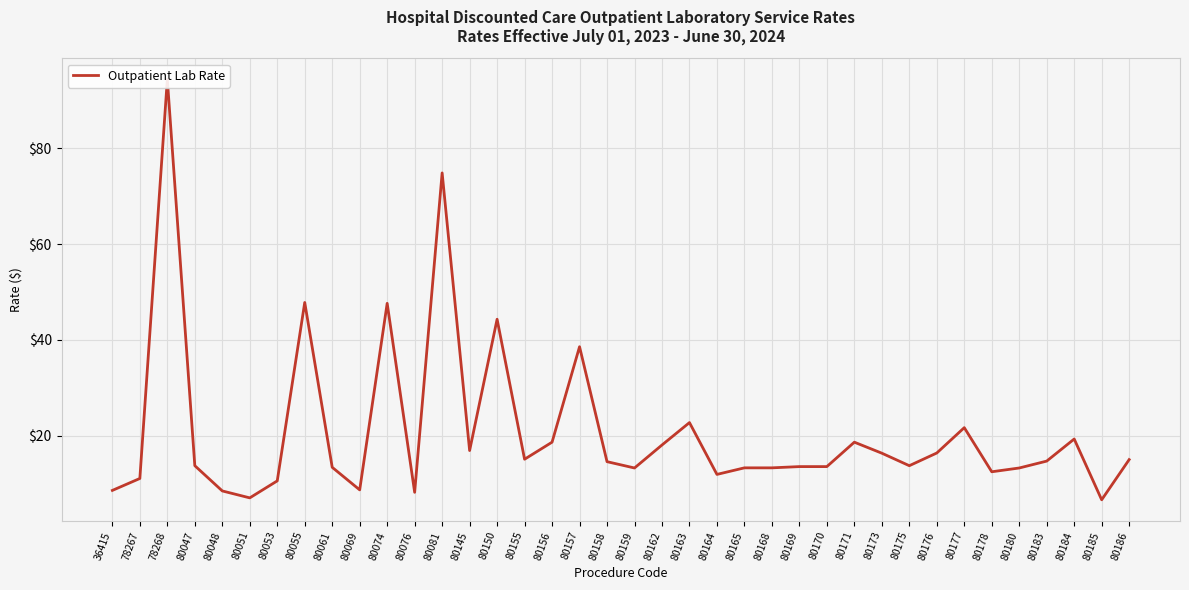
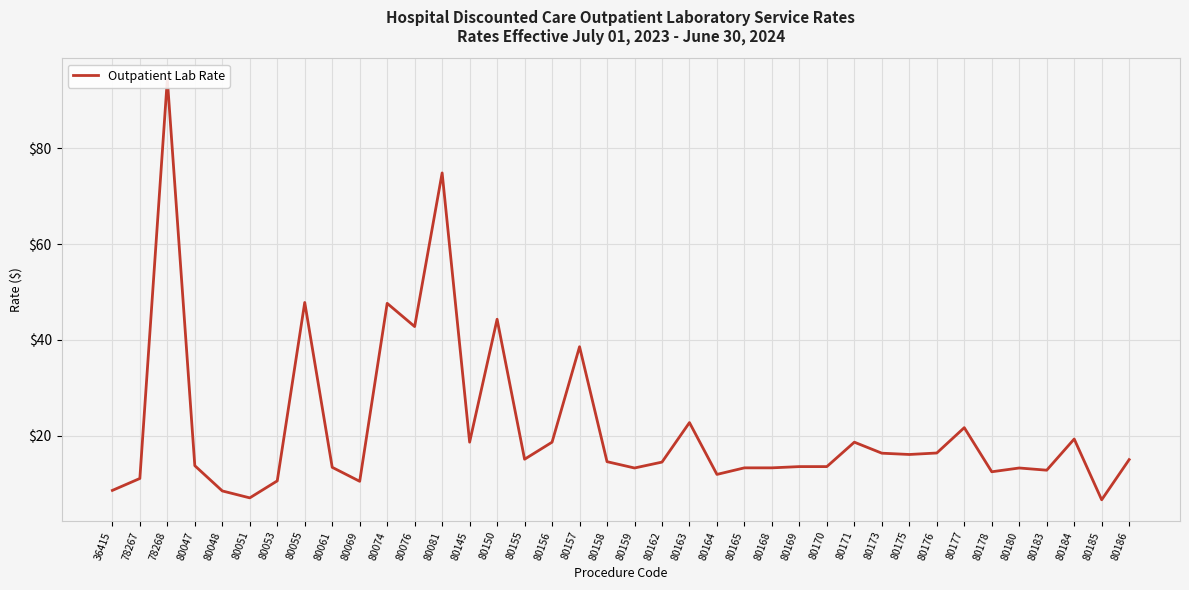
  {
    "36415": "$9",
    "78267": "$11",
    "80047": "$14",
    "80048": "$8",
    "80051": "$7",
    "80053": "$11",
    "80055": "$48",
    "80061": "$13",
-   "80069": "$9",
+   "80069": "$10",
    "80074": "$48",
-   "80076": "$8",
+   "80076": "$43",
    "80081": "$75",
-   "80145": "$17",
+   "80145": "$19",
    "80150": "$44",
    "80155": "$15",
    "80156": "$19",
    "80157": "$39",
    "80158": "$15",
    "80159": "$13",
-   "80162": "$18",
+   "80162": "$14",
    "80163": "$23",
    "80164": "$12",
    "80165": "$13",
    "80168": "$13",
    "80169": "$14",
    "80170": "$14",
    "80171": "$19",
    "80173": "$16",
-   "80175": "$14",
+   "80175": "$16",
    "80176": "$16",
    "80177": "$22",
    "80178": "$12",
    "80180": "$13",
-   "80183": "$15",
+   "80183": "$13",
    "80184": "$19",
    "80185": "$7",
    "80186": "$15"
  }
